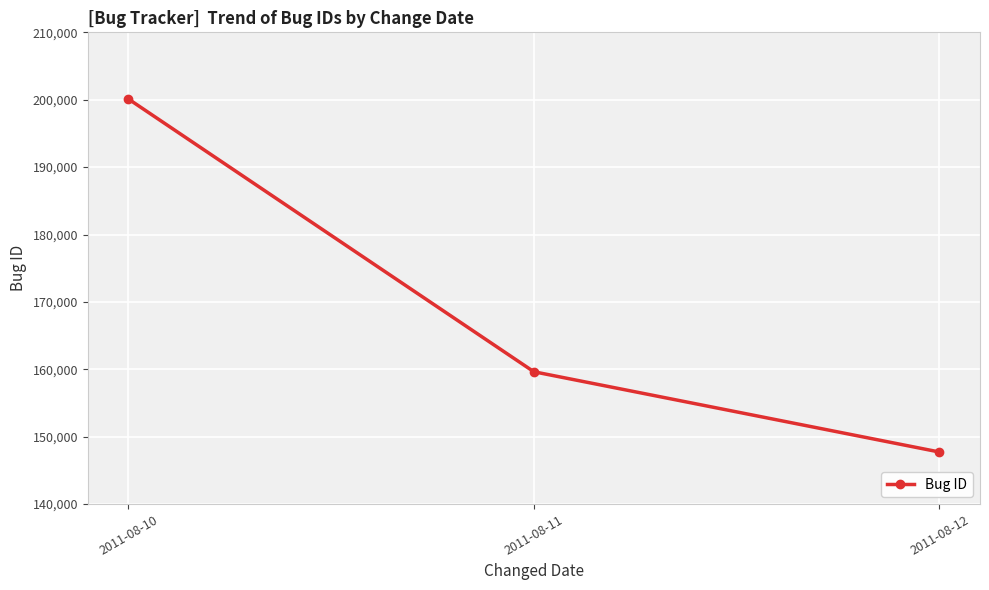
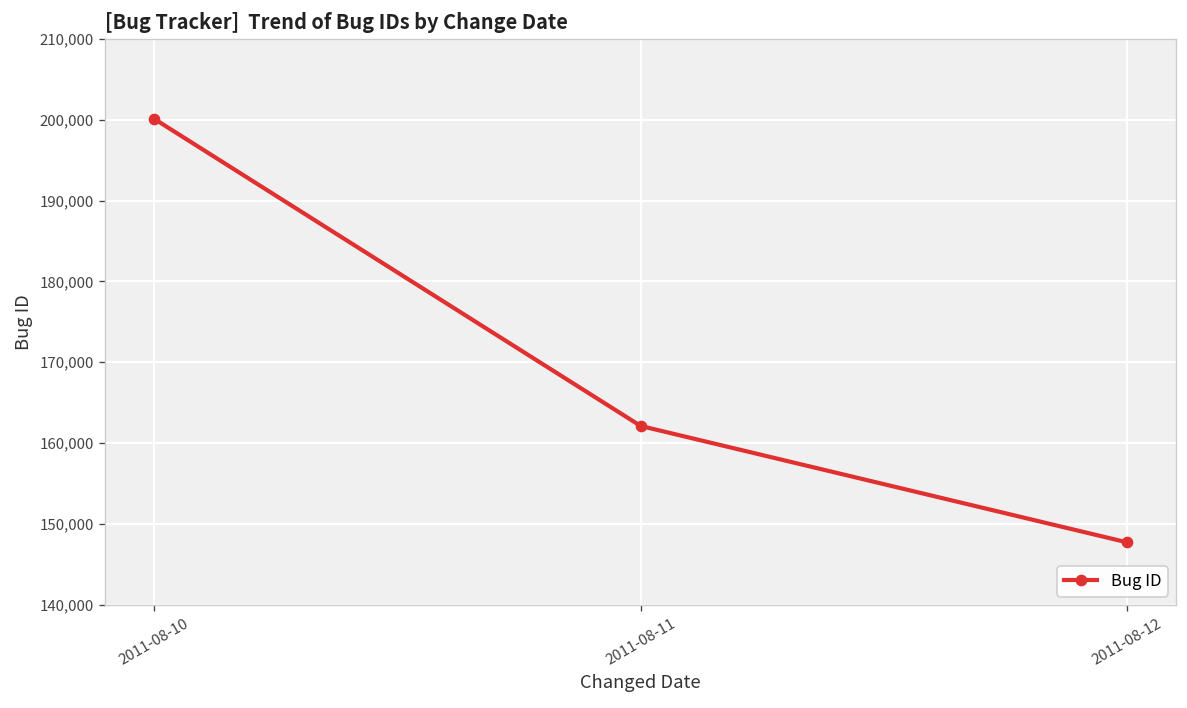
  {
    "2011-08-10": "200,000",
-   "2011-08-11": "160,000",
+   "2011-08-11": "162,000",
    "2011-08-12": "148,000"
  }
